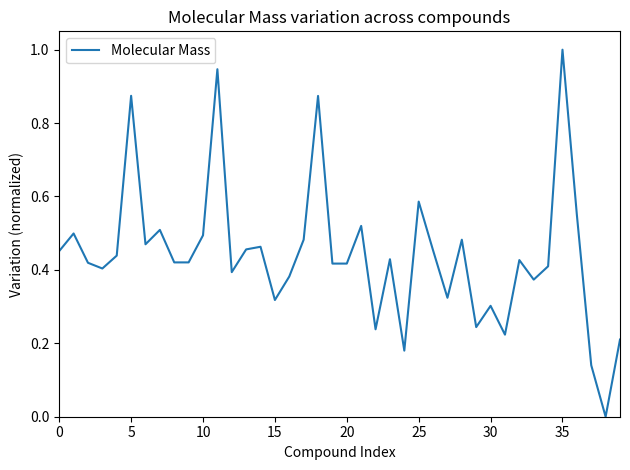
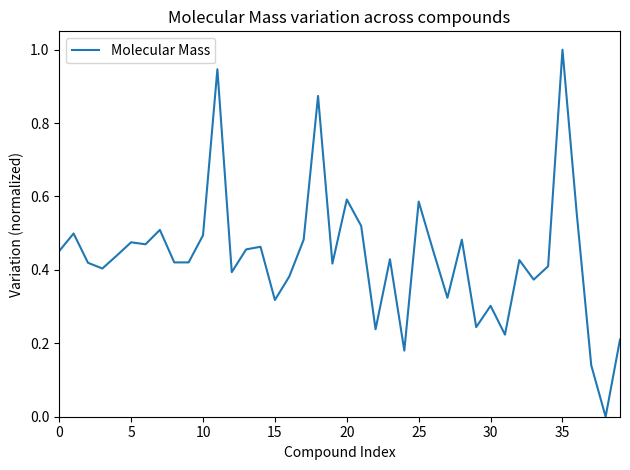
  {
    "0": 0.45,
-   "5": 0.87,
+   "5": 0.48,
    "10": 0.49,
    "15": 0.32,
-   "20": 0.42,
+   "20": 0.59,
    "25": 0.59,
    "30": 0.30,
    "35": 1.00
  }
